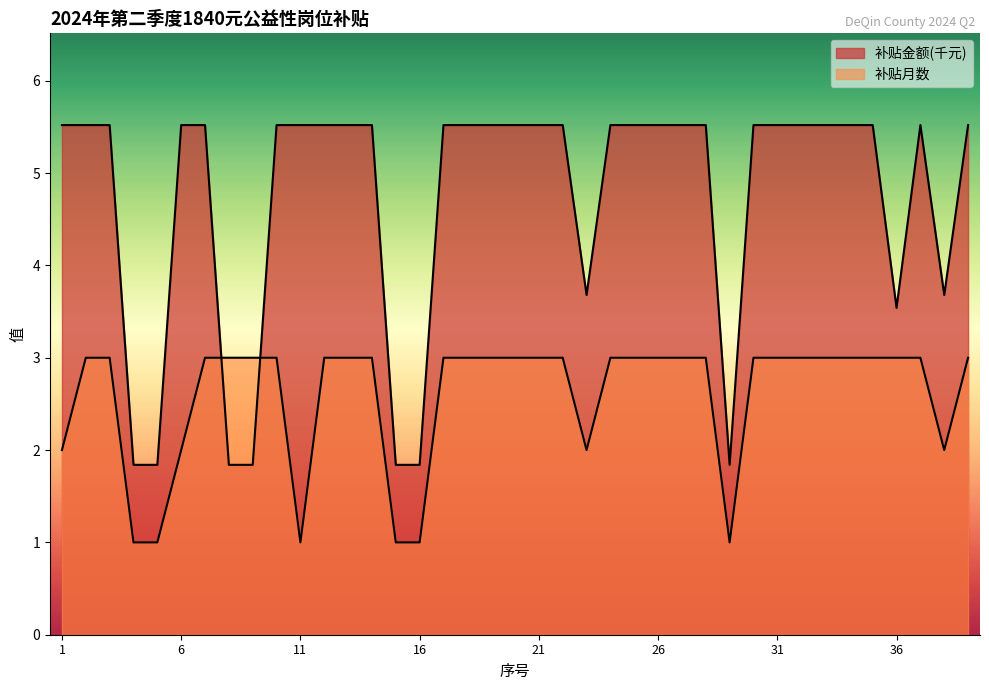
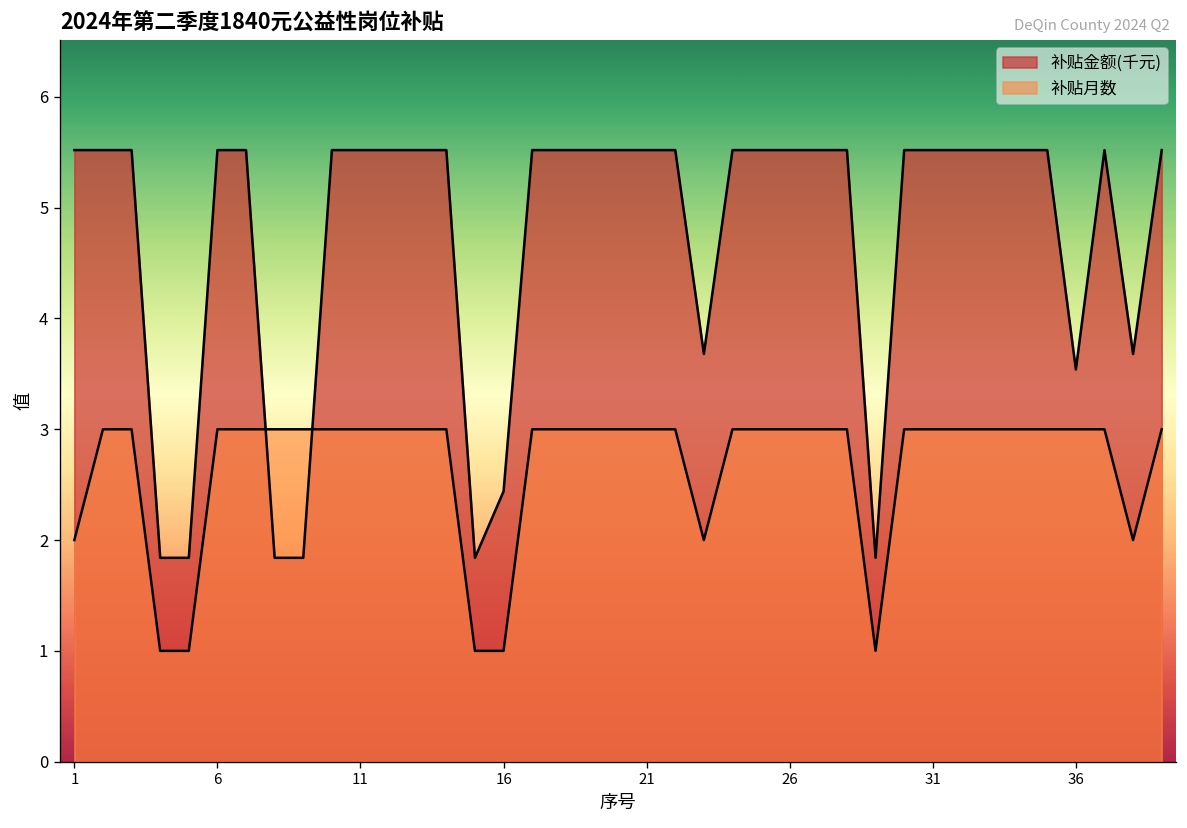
  {
    "补贴金额(千元)": {
      "1": 5.5,
      "6": 5.5,
      "11": 5.5,
-     "16": 1.8,
+     "16": 2.4,
      "21": 5.5,
      "26": 5.5,
      "31": 5.5,
      "36": 3.5
    },
    "补贴月数": {
      "1": 2,
-     "6": 2,
-     "11": 1,
+     "6": 3,
+     "11": 3,
      "16": 1,
      "21": 3,
      "26": 3,
      "31": 3,
      "36": 3
    }
  }
